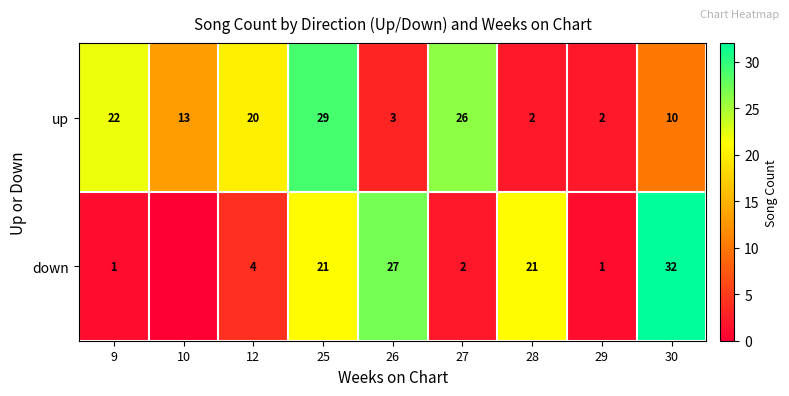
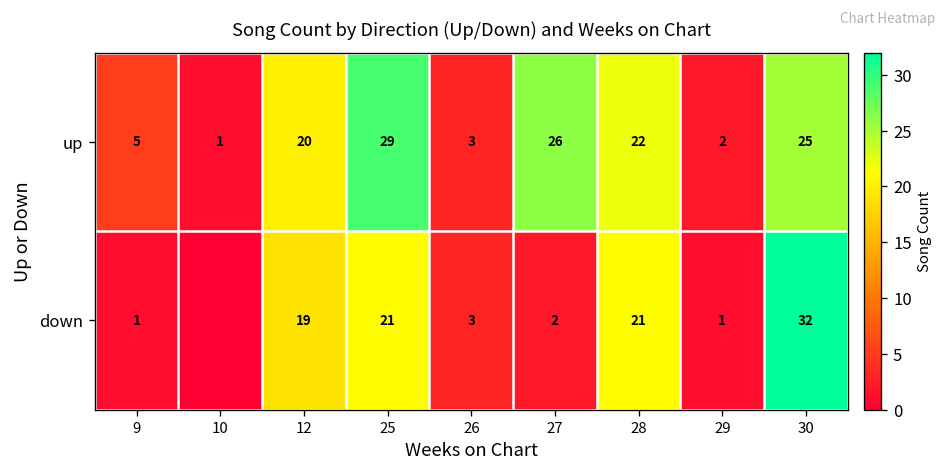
  {
    "up": {
-     "9": 22,
-     "10": 13,
+     "9": 5,
+     "10": 1,
      "12": 20,
      "25": 29,
      "26": 3,
      "27": 26,
-     "28": 2,
+     "28": 22,
      "29": 2,
-     "30": 10
+     "30": 25
    },
    "down": {
      "9": 1,
-     "12": 4,
+     "12": 19,
      "25": 21,
-     "26": 27,
+     "26": 3,
      "27": 2,
      "28": 21,
      "29": 1,
      "30": 32
    }
  }
